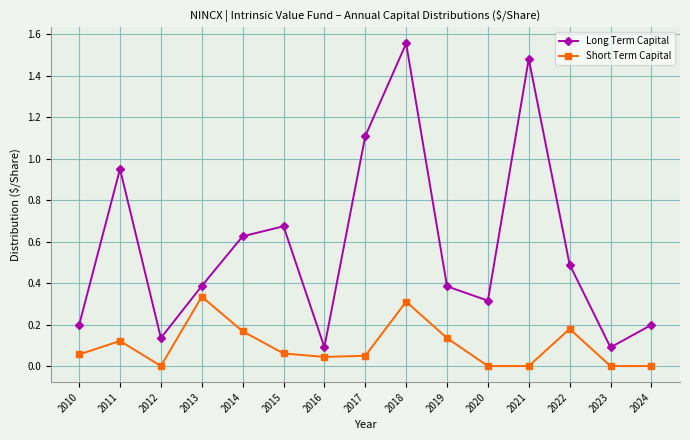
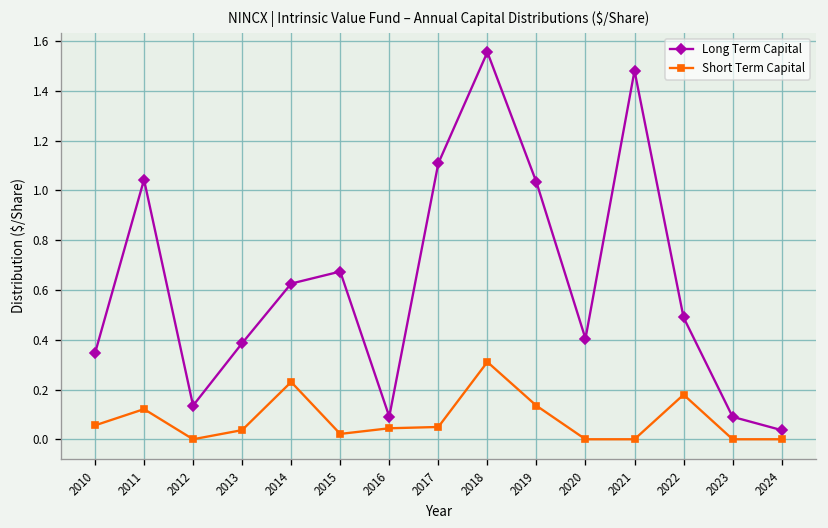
  {
    "Long Term Capital": {
-     "2010": 0.20,
-     "2011": 0.95,
+     "2010": 0.35,
+     "2011": 1.04,
      "2012": 0.14,
      "2013": 0.39,
      "2014": 0.63,
      "2015": 0.67,
      "2016": 0.09,
      "2017": 1.11,
      "2018": 1.56,
-     "2019": 0.38,
-     "2020": 0.32,
+     "2019": 1.03,
+     "2020": 0.40,
      "2021": 1.48,
      "2022": 0.49,
      "2023": 0.09,
-     "2024": 0.20
+     "2024": 0.04
    },
    "Short Term Capital": {
      "2010": 0.06,
      "2011": 0.12,
      "2012": 0.00,
-     "2013": 0.33,
-     "2014": 0.17,
-     "2015": 0.06,
+     "2013": 0.04,
+     "2014": 0.23,
+     "2015": 0.02,
      "2016": 0.04,
      "2017": 0.05,
      "2018": 0.31,
      "2019": 0.13,
      "2020": 0.00,
      "2021": 0.00,
      "2022": 0.18,
      "2023": 0.00,
      "2024": 0.00
    }
  }
